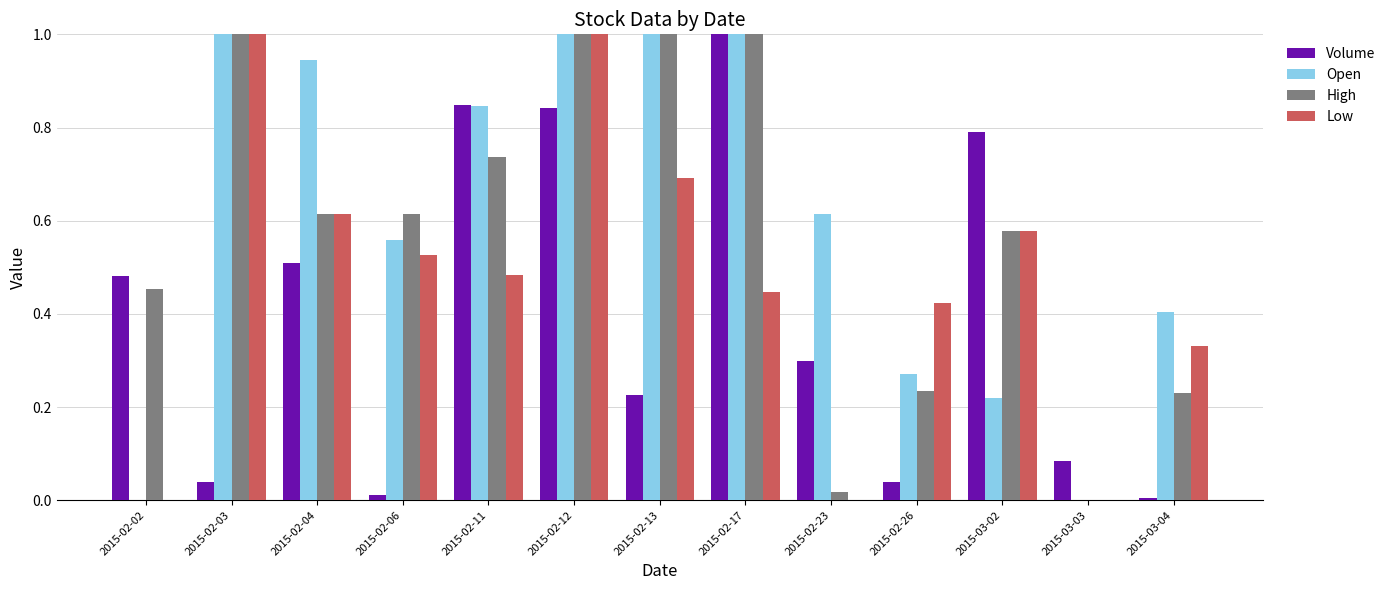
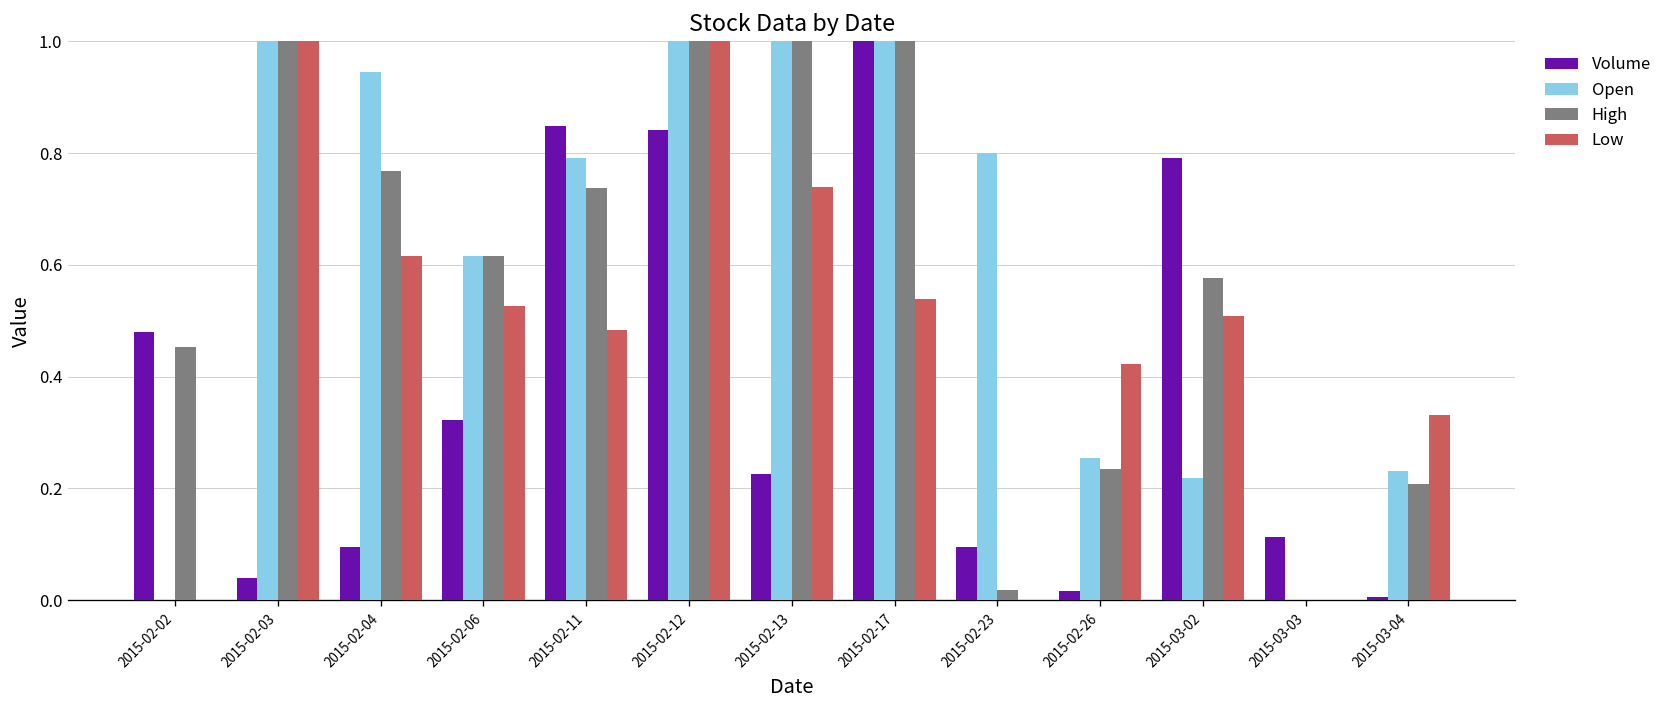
  {
    "Volume": {
      "2015-02-02": 0.48,
      "2015-02-03": 0.04,
-     "2015-02-04": 0.51,
-     "2015-02-06": 0.01,
+     "2015-02-04": 0.10,
+     "2015-02-06": 0.32,
      "2015-02-11": 0.85,
      "2015-02-12": 0.84,
      "2015-02-13": 0.23,
      "2015-02-17": 1.00,
-     "2015-02-23": 0.30,
-     "2015-02-26": 0.04,
+     "2015-02-23": 0.10,
+     "2015-02-26": 0.02,
      "2015-03-02": 0.79,
-     "2015-03-03": 0.08,
+     "2015-03-03": 0.11,
      "2015-03-04": 0.01
    },
    "Open": {
      "2015-02-02": 0.00,
      "2015-02-03": 1.00,
      "2015-02-04": 0.95,
-     "2015-02-06": 0.56,
-     "2015-02-11": 0.85,
+     "2015-02-06": 0.62,
+     "2015-02-11": 0.79,
      "2015-02-12": 1.00,
      "2015-02-13": 1.00,
      "2015-02-17": 1.00,
-     "2015-02-23": 0.62,
-     "2015-02-26": 0.27,
+     "2015-02-23": 0.80,
+     "2015-02-26": 0.25,
      "2015-03-02": 0.22,
      "2015-03-03": 0.00,
-     "2015-03-04": 0.40
+     "2015-03-04": 0.23
    },
    "High": {
      "2015-02-02": 0.45,
      "2015-02-03": 1.00,
-     "2015-02-04": 0.62,
+     "2015-02-04": 0.77,
      "2015-02-06": 0.62,
      "2015-02-11": 0.74,
      "2015-02-12": 1.00,
      "2015-02-13": 1.00,
      "2015-02-17": 1.00,
      "2015-02-23": 0.02,
      "2015-02-26": 0.23,
      "2015-03-02": 0.58,
      "2015-03-03": 0.00,
-     "2015-03-04": 0.23
+     "2015-03-04": 0.21
    },
    "Low": {
      "2015-02-02": 0.00,
      "2015-02-03": 1.00,
      "2015-02-04": 0.62,
      "2015-02-06": 0.53,
      "2015-02-11": 0.48,
      "2015-02-12": 1.00,
-     "2015-02-13": 0.69,
-     "2015-02-17": 0.45,
+     "2015-02-13": 0.74,
+     "2015-02-17": 0.54,
      "2015-02-23": 0.00,
      "2015-02-26": 0.42,
-     "2015-03-02": 0.58,
+     "2015-03-02": 0.51,
      "2015-03-03": 0.00,
      "2015-03-04": 0.33
    }
  }
